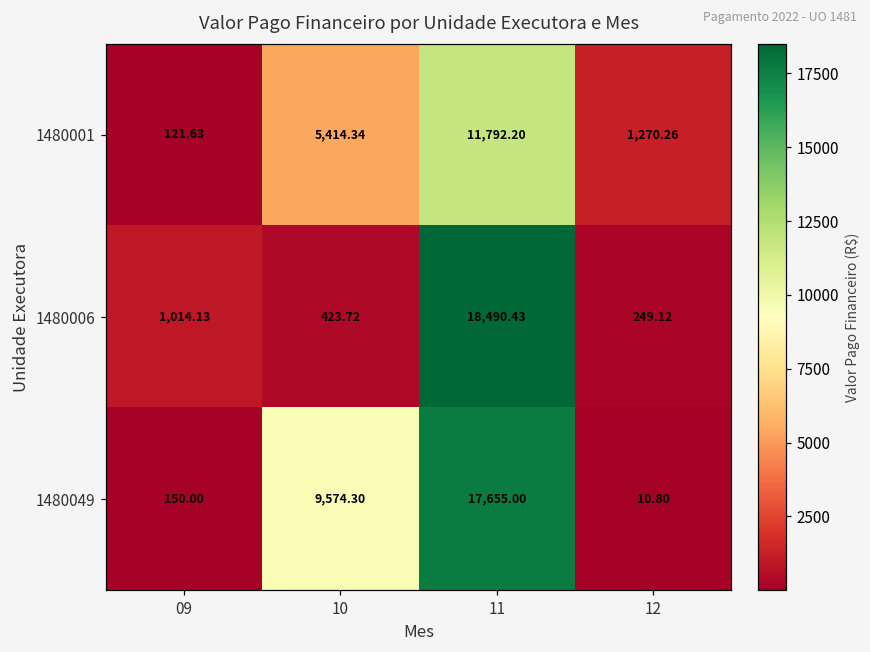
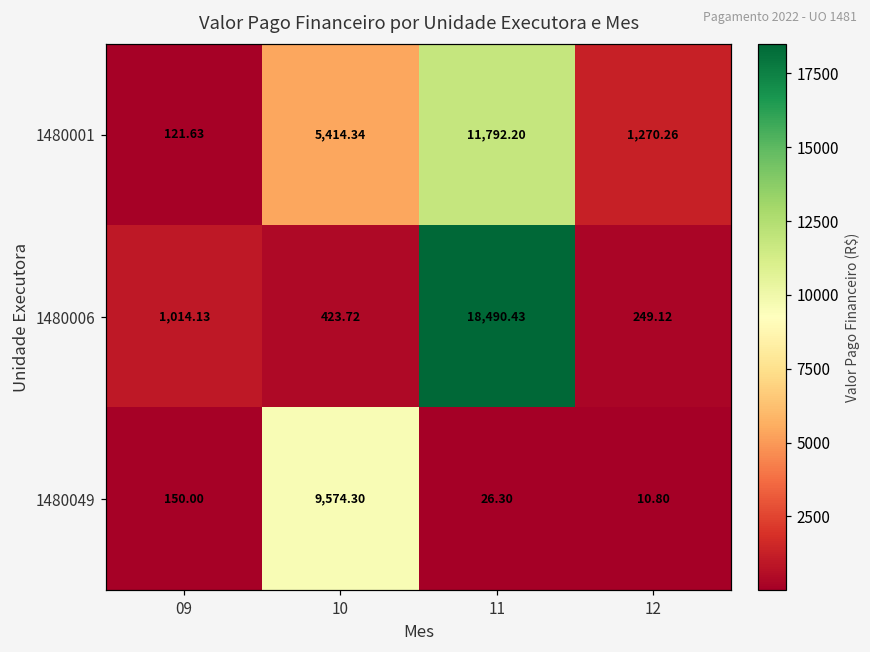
  {
    "1480001": {
      "09": "121.63",
      "10": "5,414.34",
      "11": "11,792.20",
      "12": "1,270.26"
    },
    "1480006": {
      "09": "1,014.13",
      "10": "423.72",
      "11": "18,490.43",
      "12": "249.12"
    },
    "1480049": {
      "09": "150.00",
      "10": "9,574.30",
-     "11": "17,655.00",
+     "11": "26.30",
      "12": "10.80"
    }
  }
